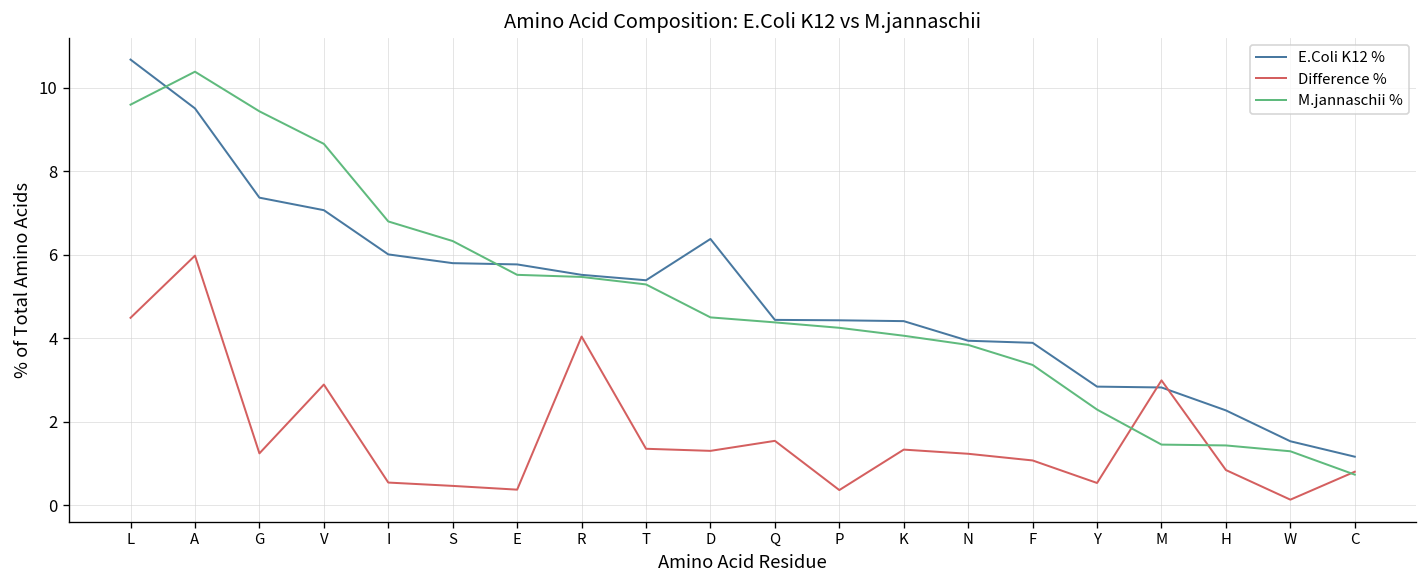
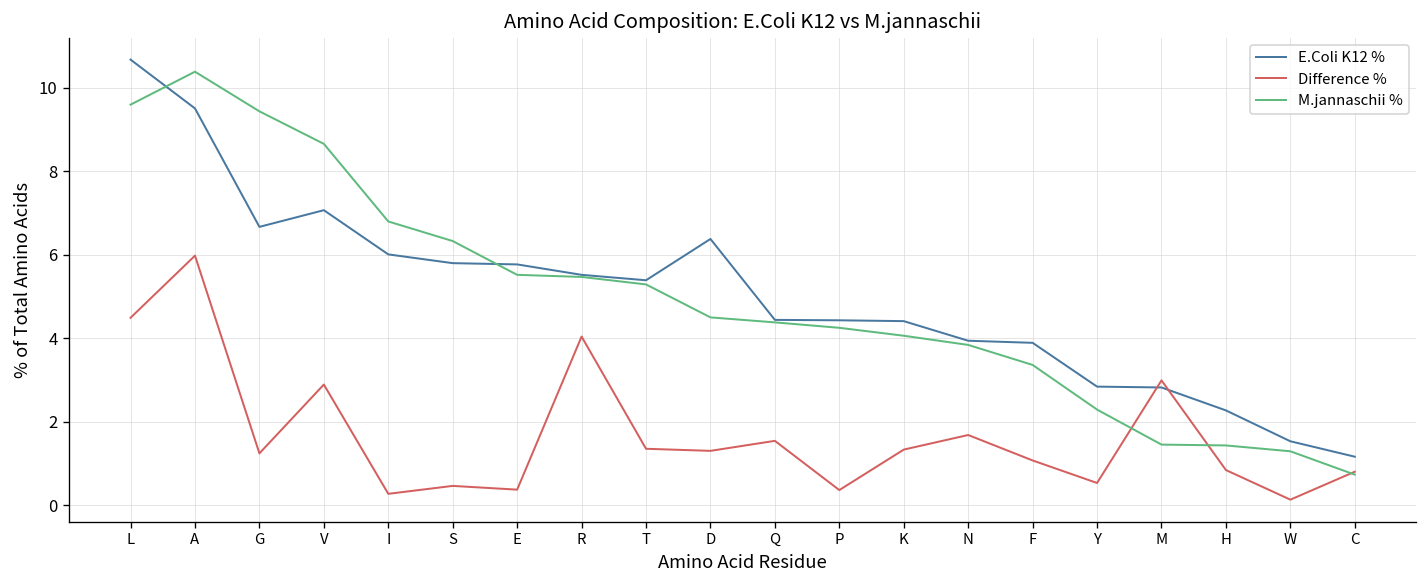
  {
    "E.Coli K12 %": {
      "L": 10.7,
      "A": 9.5,
-     "G": 7.4,
+     "G": 6.7,
      "V": 7.1,
      "I": 6.0,
      "S": 5.8,
      "E": 5.8,
      "T": 5.4,
      "D": 6.4,
      "P": 4.4,
      "K": 4.4,
      "N": 3.9,
      "F": 3.9,
      "Y": 2.8,
      "M": 2.8,
      "H": 2.3,
      "W": 1.5,
      "C": 1.2
    },
    "Difference %": {
      "L": 4.5,
      "A": 6.0,
      "G": 1.2,
      "V": 2.9,
-     "I": 0.5,
+     "I": 0.3,
      "S": 0.5,
      "E": 0.4,
      "R": 4.0,
      "T": 1.4,
      "D": 1.3,
      "Q": 1.5,
      "P": 0.4,
      "K": 1.3,
-     "N": 1.2,
+     "N": 1.7,
      "F": 1.1,
      "Y": 0.5,
      "M": 3.0,
      "H": 0.8,
      "W": 0.1
    },
    "M.jannaschii %": {
      "L": 9.6,
      "A": 10.4,
      "G": 9.4,
      "V": 8.7,
      "I": 6.8,
      "S": 6.3,
      "E": 5.5,
      "T": 5.3,
      "D": 4.5,
      "P": 4.3,
      "K": 4.1,
      "N": 3.8,
      "F": 3.4,
      "Y": 2.3,
      "M": 1.5,
      "H": 1.4,
      "W": 1.3
    }
  }
